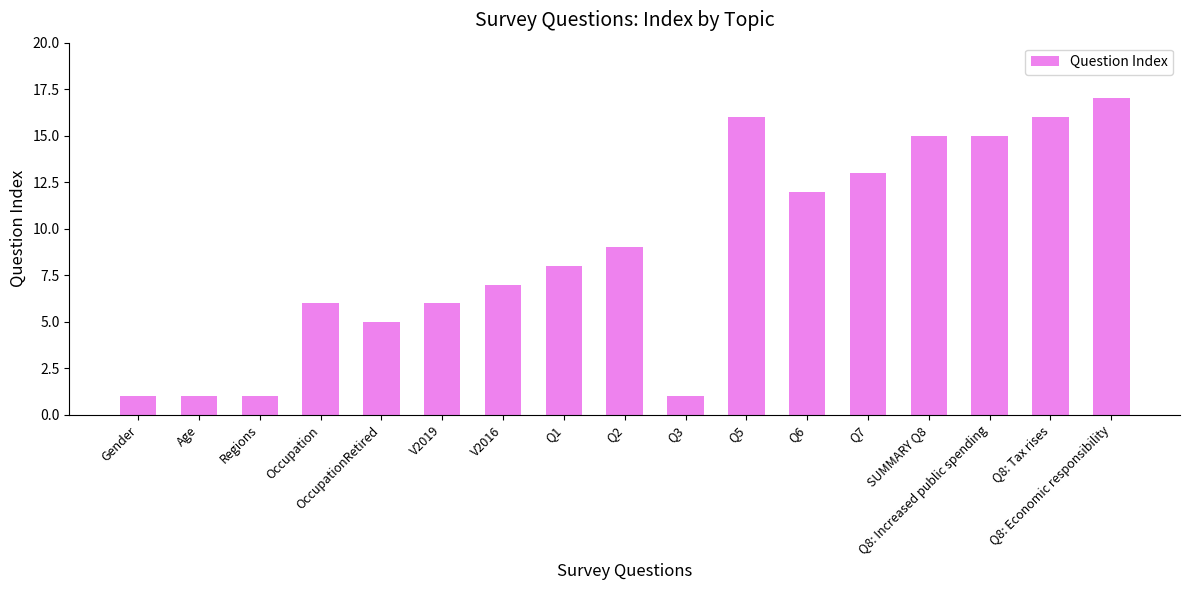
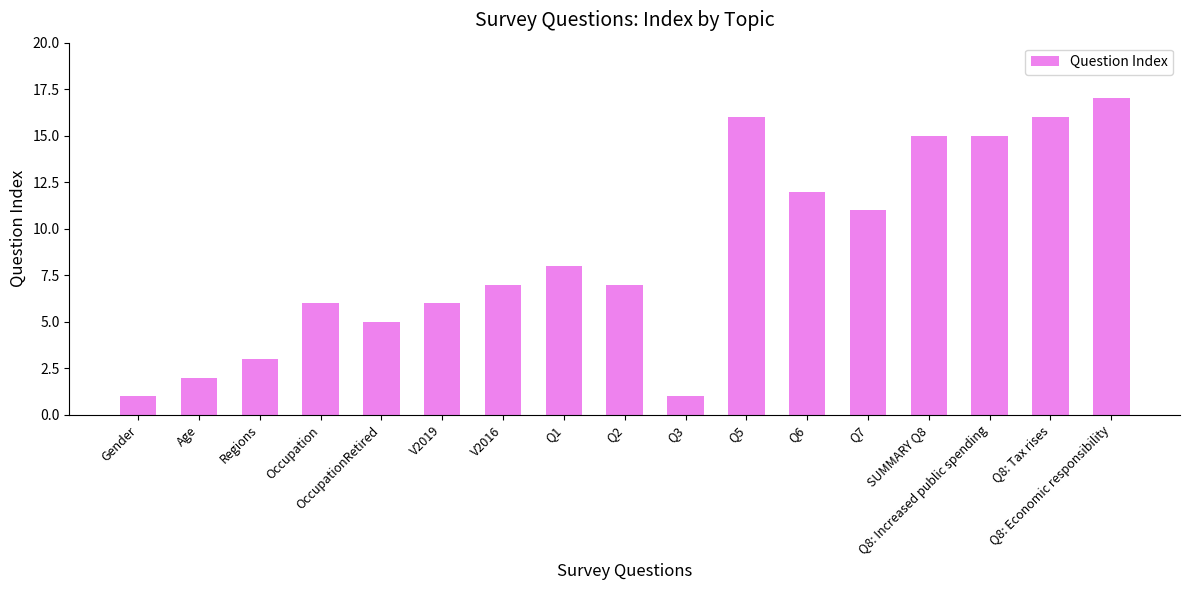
  {
    "Gender": 1,
-   "Age": 1,
-   "Regions": 1,
+   "Age": 2,
+   "Regions": 3,
    "Occupation": 6,
    "OccupationRetired": 5,
    "V2019": 6,
    "V2016": 7,
    "Q1": 8,
-   "Q2": 9,
+   "Q2": 7,
    "Q3": 1,
    "Q5": 16,
    "Q6": 12,
-   "Q7": 13,
+   "Q7": 11,
    "SUMMARY Q8": 15,
    "Q8: Increased public spending": 15,
    "Q8: Tax rises": 16,
    "Q8: Economic responsibility": 17
  }
